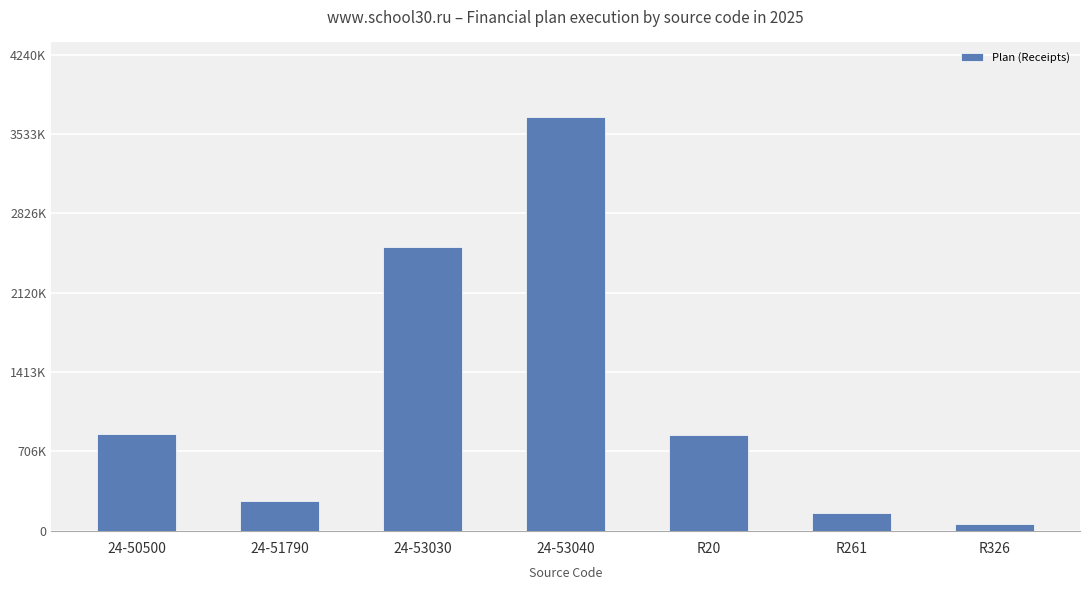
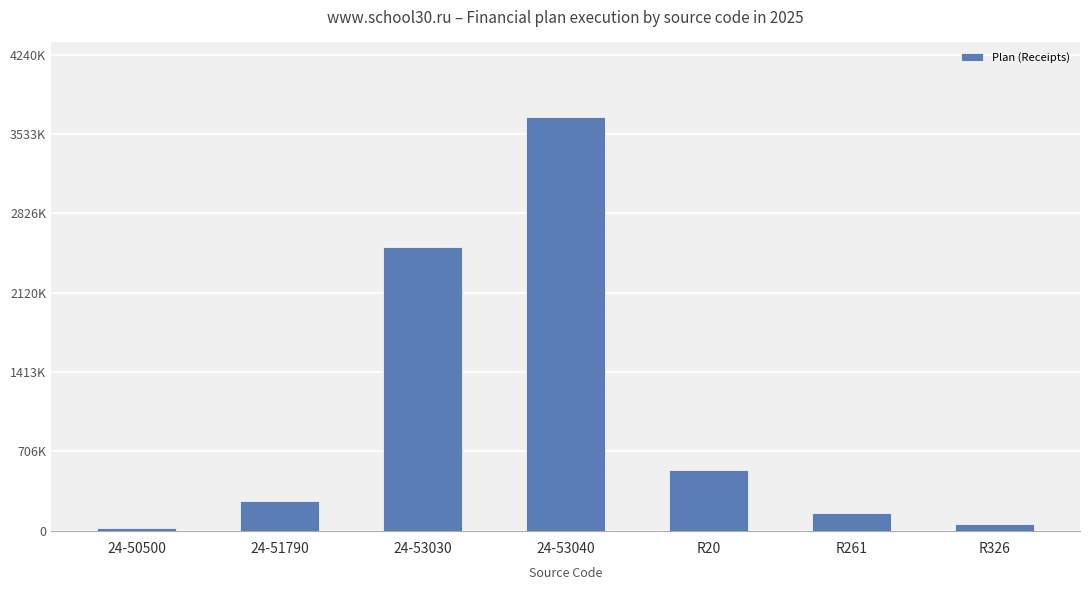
  {
-   "24-50500": 870000,
+   "24-50500": 30000,
    "24-51790": 260000,
    "24-53030": 2530000,
    "24-53040": 3690000,
-   "R20": 850000,
+   "R20": 540000,
    "R261": 160000,
    "R326": 60000
  }
